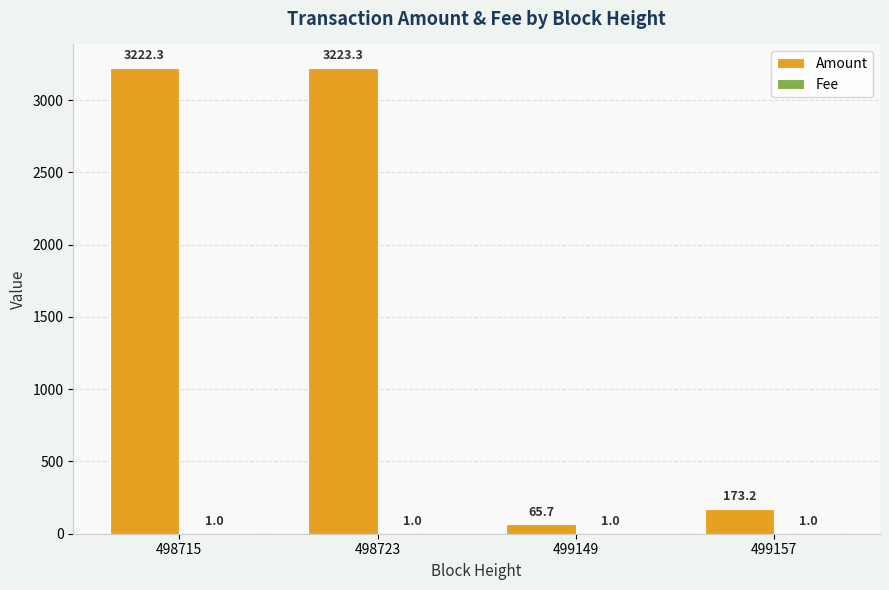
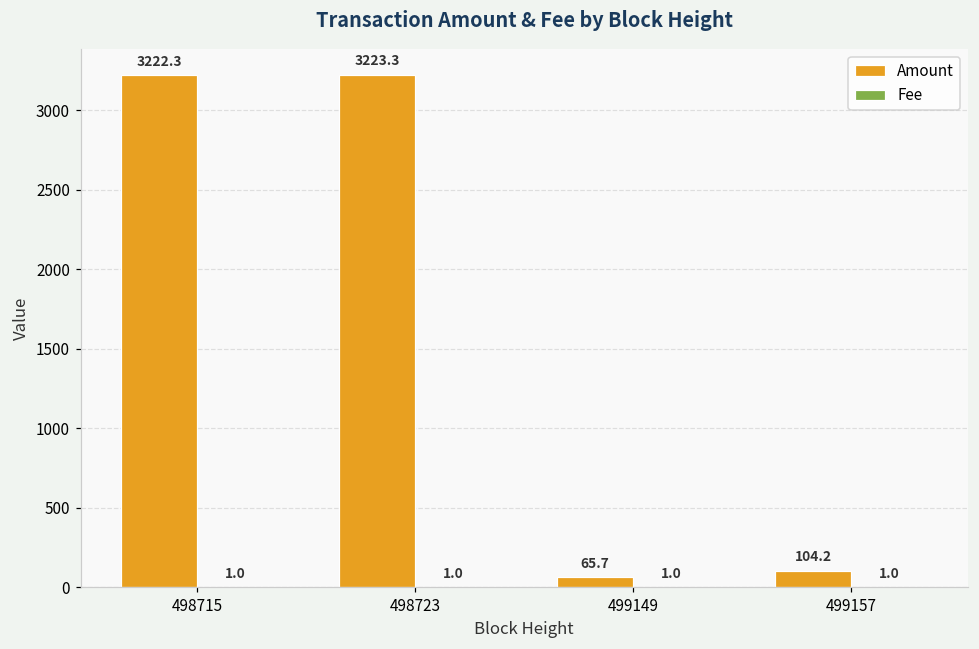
  {
    "Amount": {
      "498715": 3222.3,
      "498723": 3223.3,
      "499149": 65.7,
-     "499157": 173.2
+     "499157": 104.2
    },
    "Fee": {
      "498715": 1.0,
      "498723": 1.0,
      "499149": 1.0,
      "499157": 1.0
    }
  }
